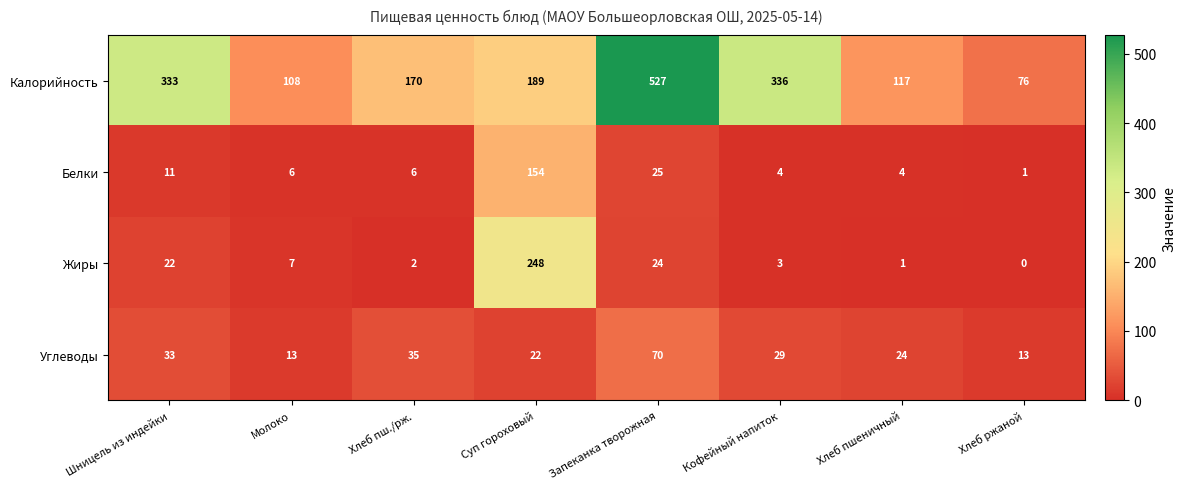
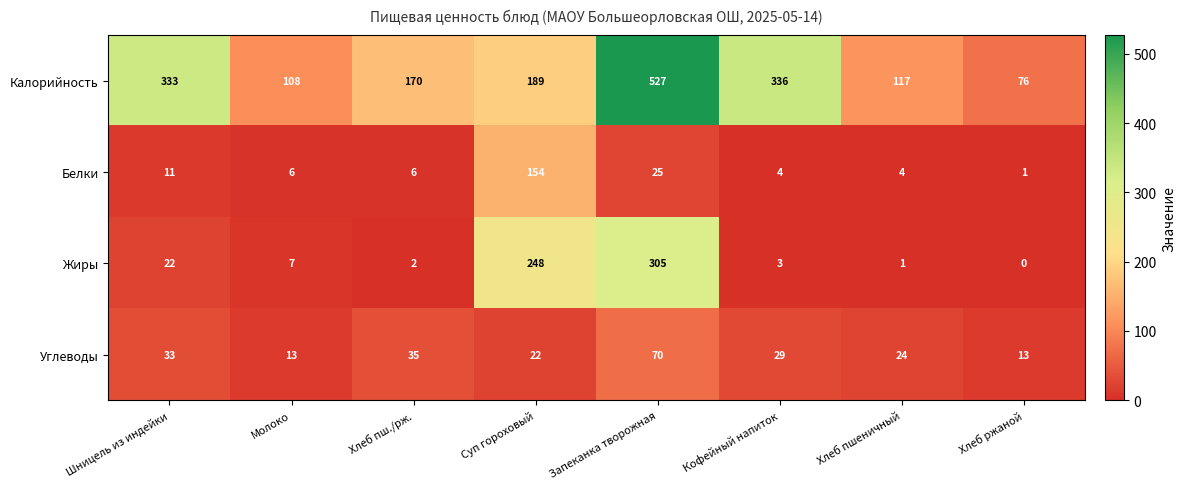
  {
    "Калорийность": {
      "Шницель из индейки": 333,
      "Молоко": 108,
      "Хлеб пш./рж.": 170,
      "Суп гороховый": 189,
      "Запеканка творожная": 527,
      "Кофейный напиток": 336,
      "Хлеб пшеничный": 117,
      "Хлеб ржаной": 76
    },
    "Белки": {
      "Шницель из индейки": 11,
      "Молоко": 6,
      "Хлеб пш./рж.": 6,
      "Суп гороховый": 154,
      "Запеканка творожная": 25,
      "Кофейный напиток": 4,
      "Хлеб пшеничный": 4,
      "Хлеб ржаной": 1
    },
    "Жиры": {
      "Шницель из индейки": 22,
      "Молоко": 7,
      "Хлеб пш./рж.": 2,
      "Суп гороховый": 248,
-     "Запеканка творожная": 24,
+     "Запеканка творожная": 305,
      "Кофейный напиток": 3,
      "Хлеб пшеничный": 1,
      "Хлеб ржаной": 0
    },
    "Углеводы": {
      "Шницель из индейки": 33,
      "Молоко": 13,
      "Хлеб пш./рж.": 35,
      "Суп гороховый": 22,
      "Запеканка творожная": 70,
      "Кофейный напиток": 29,
      "Хлеб пшеничный": 24,
      "Хлеб ржаной": 13
    }
  }
